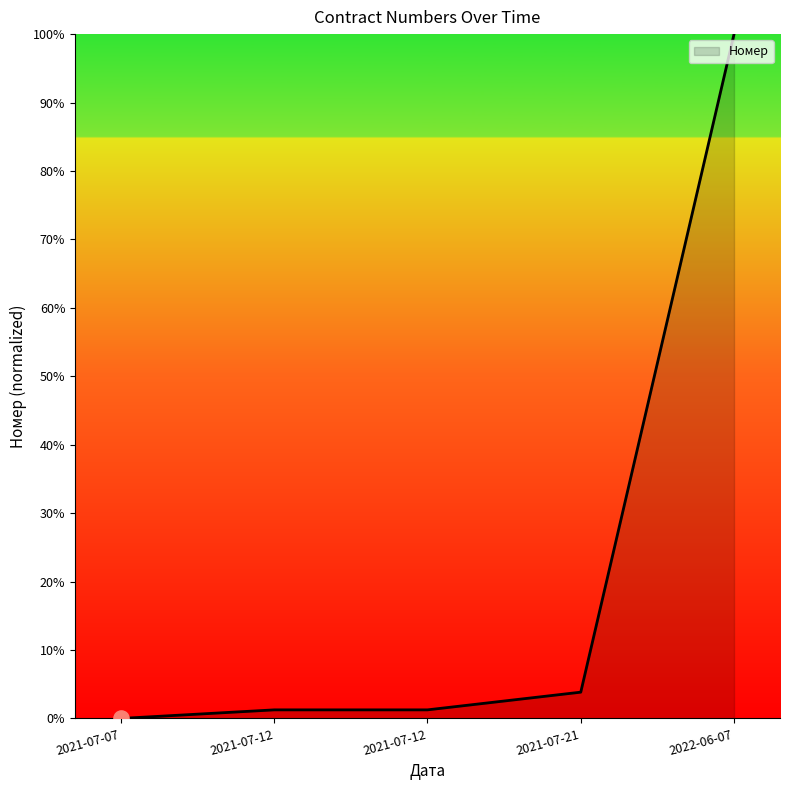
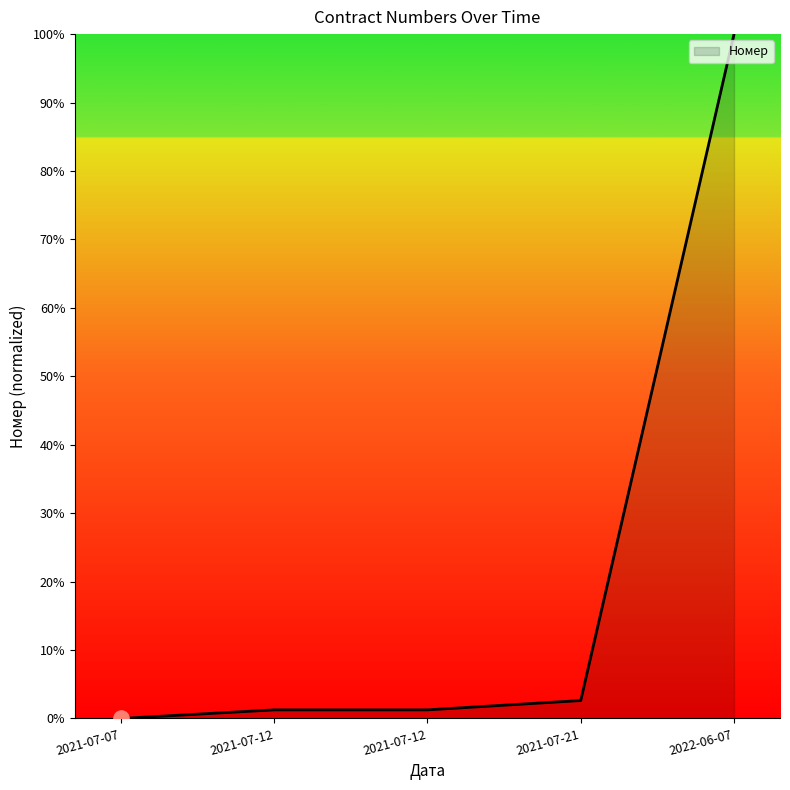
  {
    "Номер": {
-     "2021-07-21": "4%",
+     "2021-07-21": "3%",
      "2022-06-07": "100%"
    }
  }
